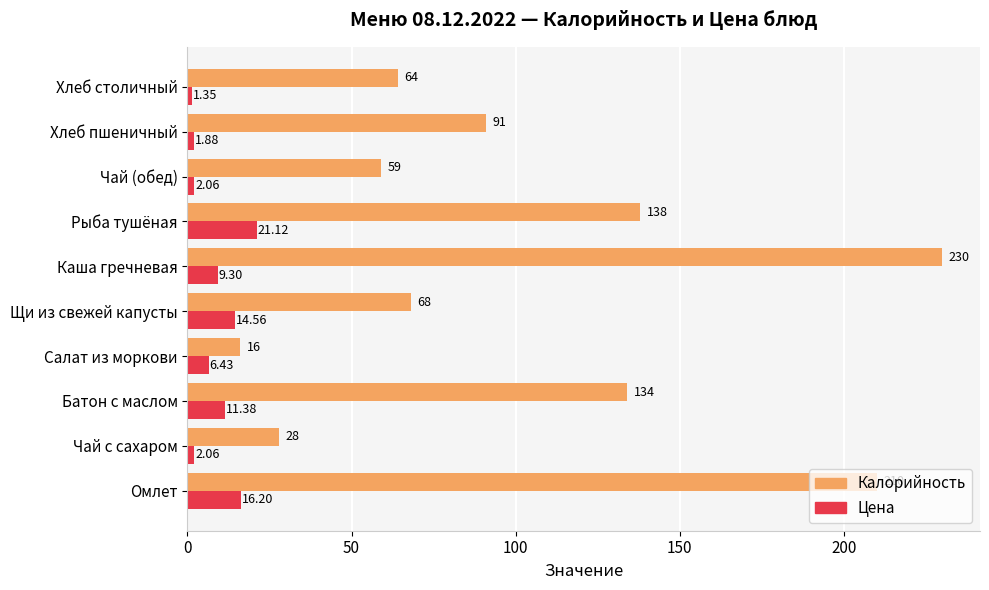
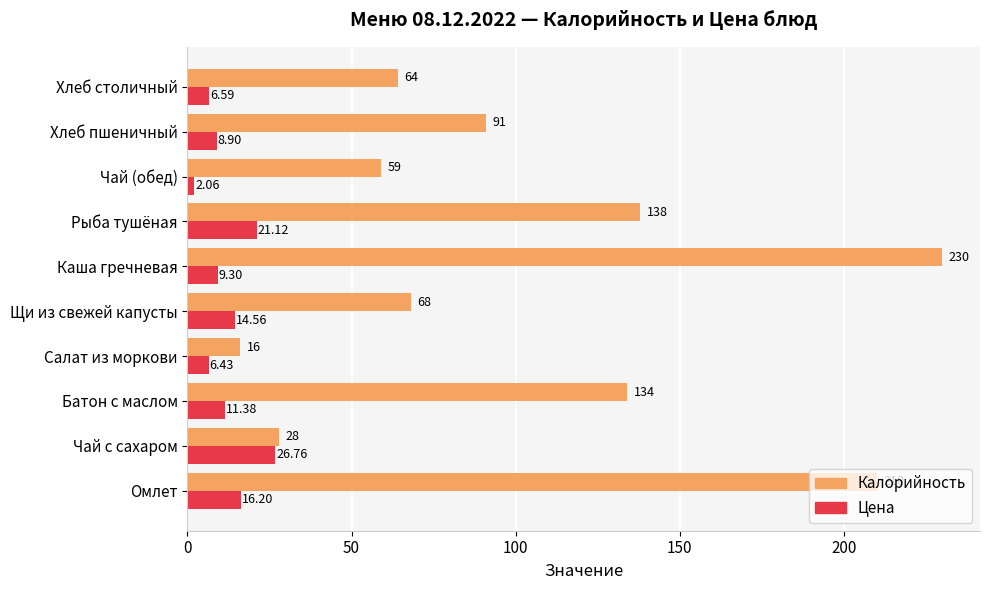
  {
    "Калорийность": {
      "Хлеб столичный": 64,
      "Хлеб пшеничный": 91,
      "Чай (обед)": 59,
      "Рыба тушёная": 138,
      "Каша гречневая": 230,
      "Щи из свежей капусты": 68,
      "Салат из моркови": 16,
      "Батон с маслом": 134,
      "Чай с сахаром": 28
    },
    "Цена": {
-     "Хлеб столичный": 1.35,
-     "Хлеб пшеничный": 1.88,
+     "Хлеб столичный": 6.59,
+     "Хлеб пшеничный": 8.90,
      "Чай (обед)": 2.06,
      "Рыба тушёная": 21.12,
      "Каша гречневая": 9.30,
      "Щи из свежей капусты": 14.56,
      "Салат из моркови": 6.43,
      "Батон с маслом": 11.38,
-     "Чай с сахаром": 2.06,
+     "Чай с сахаром": 26.76,
      "Омлет": 16.20
    }
  }
